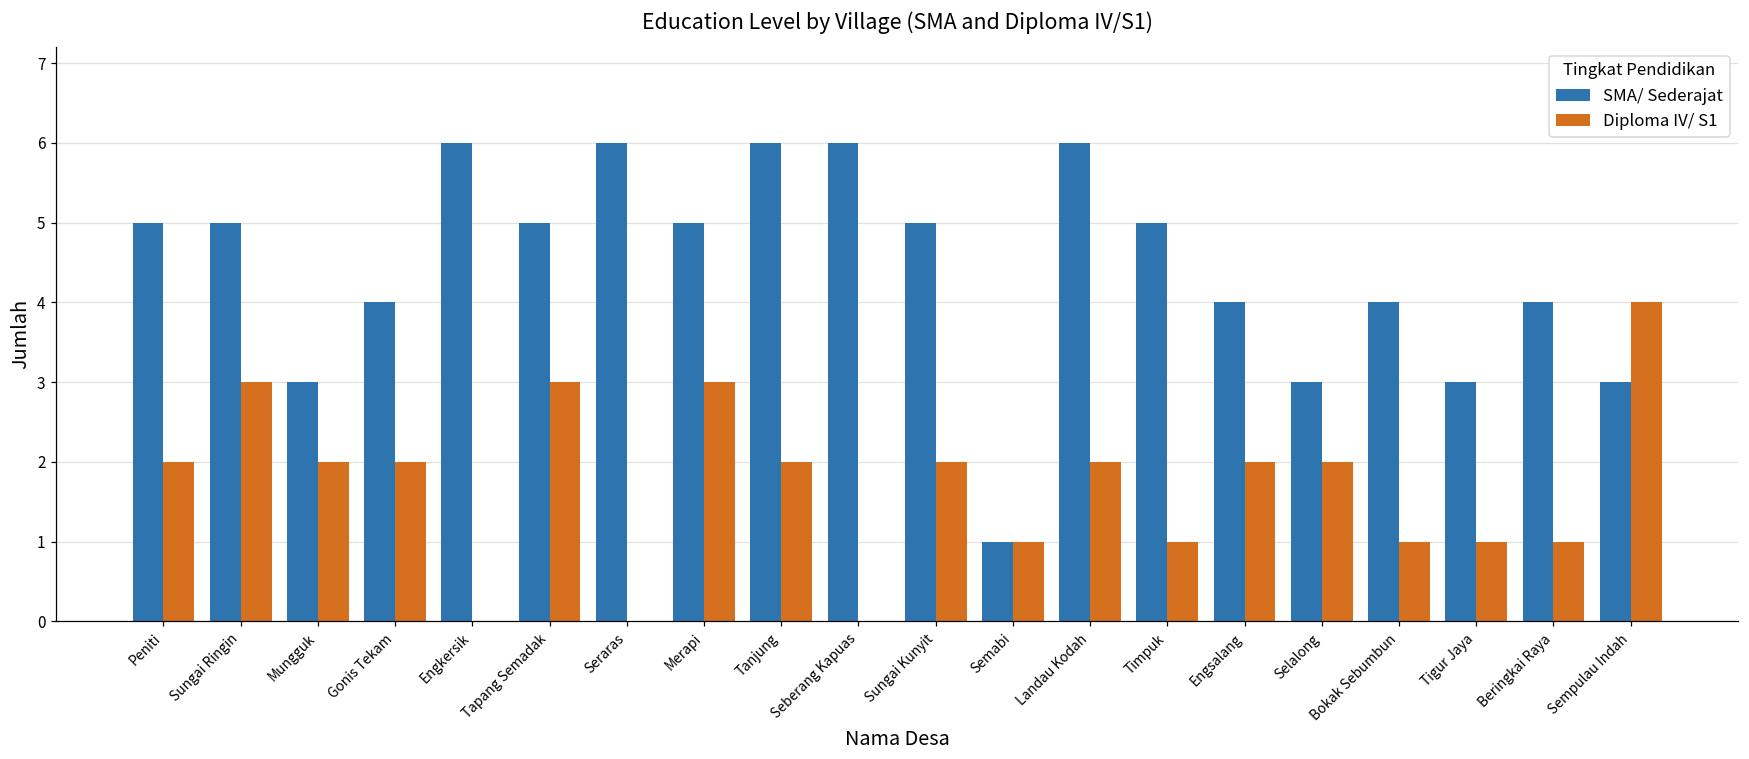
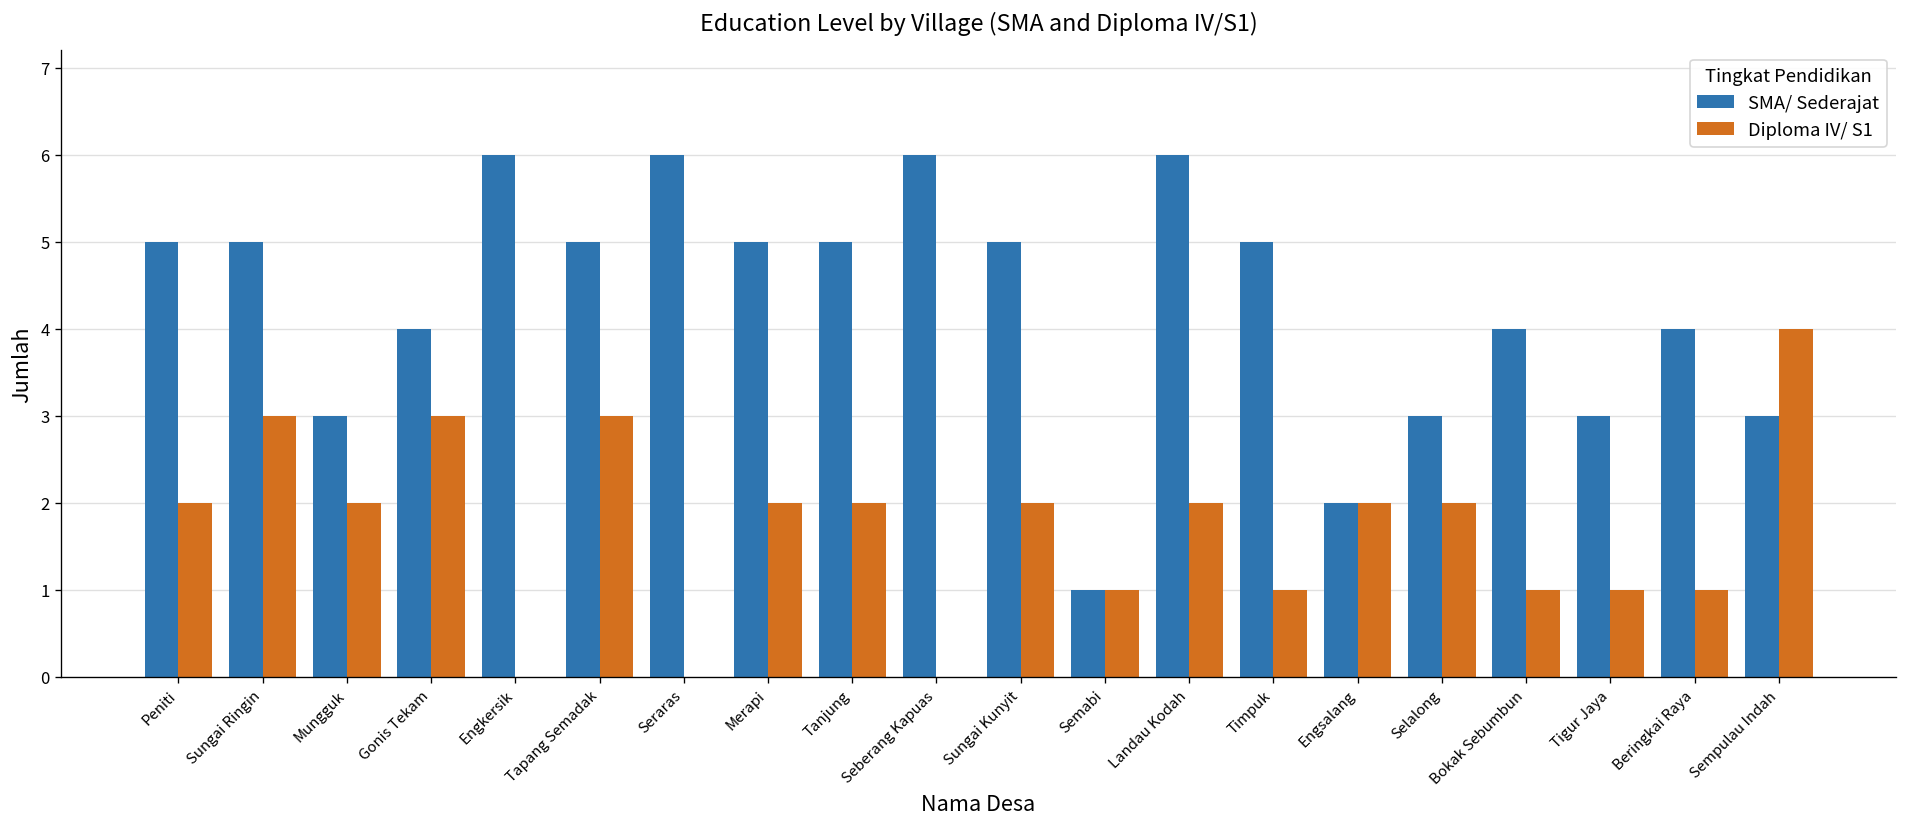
  {
    "SMA/ Sederajat": {
      "Peniti": 5,
      "Sungai Ringin": 5,
      "Mungguk": 3,
      "Gonis Tekam": 4,
      "Engkersik": 6,
      "Tapang Semadak": 5,
      "Seraras": 6,
      "Merapi": 5,
-     "Tanjung": 6,
+     "Tanjung": 5,
      "Seberang Kapuas": 6,
      "Sungai Kunyit": 5,
      "Semabi": 1,
      "Landau Kodah": 6,
      "Timpuk": 5,
-     "Engsalang": 4,
+     "Engsalang": 2,
      "Selalong": 3,
      "Bokak Sebumbun": 4,
      "Tigur Jaya": 3,
      "Beringkai Raya": 4,
      "Sempulau Indah": 3
    },
    "Diploma IV/ S1": {
      "Peniti": 2,
      "Sungai Ringin": 3,
      "Mungguk": 2,
-     "Gonis Tekam": 2,
+     "Gonis Tekam": 3,
      "Engkersik": 0,
      "Tapang Semadak": 3,
      "Seraras": 0,
-     "Merapi": 3,
+     "Merapi": 2,
      "Tanjung": 2,
      "Seberang Kapuas": 0,
      "Sungai Kunyit": 2,
      "Semabi": 1,
      "Landau Kodah": 2,
      "Timpuk": 1,
      "Engsalang": 2,
      "Selalong": 2,
      "Bokak Sebumbun": 1,
      "Tigur Jaya": 1,
      "Beringkai Raya": 1,
      "Sempulau Indah": 4
    }
  }
